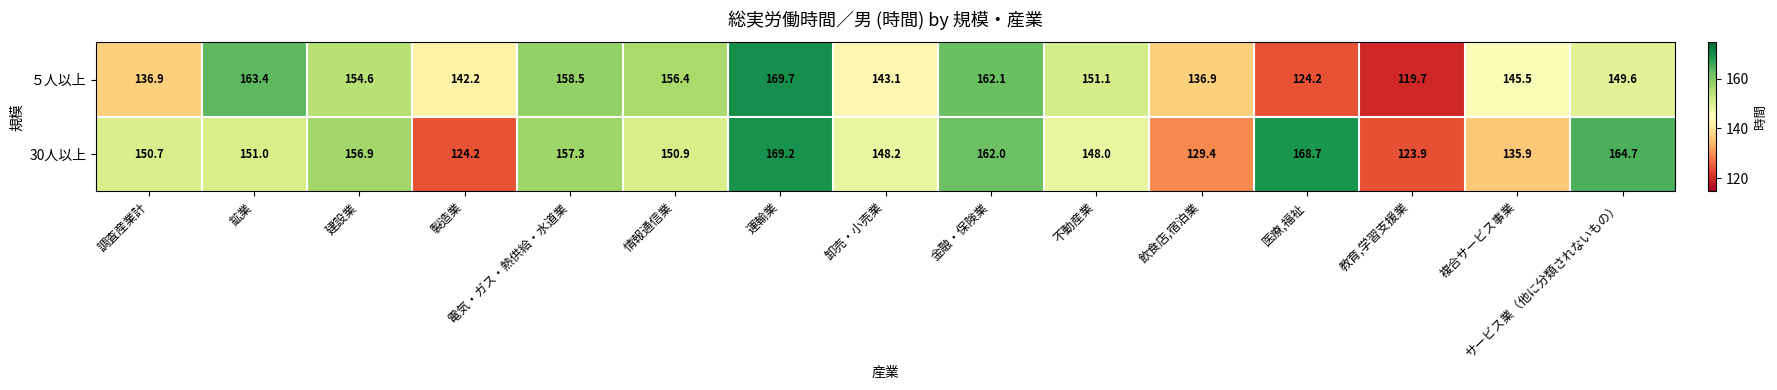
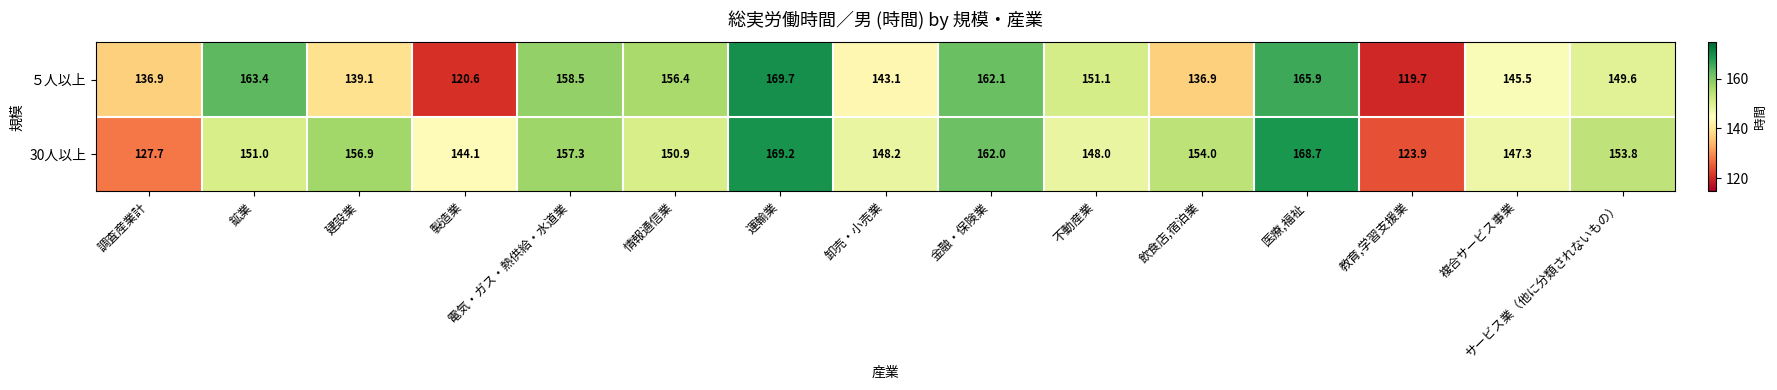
  {
    "５人以上": {
      "調査産業計": 136.9,
      "鉱業": 163.4,
-     "建設業": 154.6,
-     "製造業": 142.2,
+     "建設業": 139.1,
+     "製造業": 120.6,
      "電気・ガス・熱供給・水道業": 158.5,
      "情報通信業": 156.4,
      "運輸業": 169.7,
      "卸売・小売業": 143.1,
      "金融・保険業": 162.1,
      "不動産業": 151.1,
      "飲食店,宿泊業": 136.9,
-     "医療,福祉": 124.2,
+     "医療,福祉": 165.9,
      "教育,学習支援業": 119.7,
      "複合サービス事業": 145.5,
      "サービス業（他に分類されないもの）": 149.6
    },
    "30人以上": {
-     "調査産業計": 150.7,
+     "調査産業計": 127.7,
      "鉱業": 151.0,
      "建設業": 156.9,
-     "製造業": 124.2,
+     "製造業": 144.1,
      "電気・ガス・熱供給・水道業": 157.3,
      "情報通信業": 150.9,
      "運輸業": 169.2,
      "卸売・小売業": 148.2,
      "金融・保険業": 162.0,
      "不動産業": 148.0,
-     "飲食店,宿泊業": 129.4,
+     "飲食店,宿泊業": 154.0,
      "医療,福祉": 168.7,
      "教育,学習支援業": 123.9,
-     "複合サービス事業": 135.9,
-     "サービス業（他に分類されないもの）": 164.7
+     "複合サービス事業": 147.3,
+     "サービス業（他に分類されないもの）": 153.8
    }
  }
